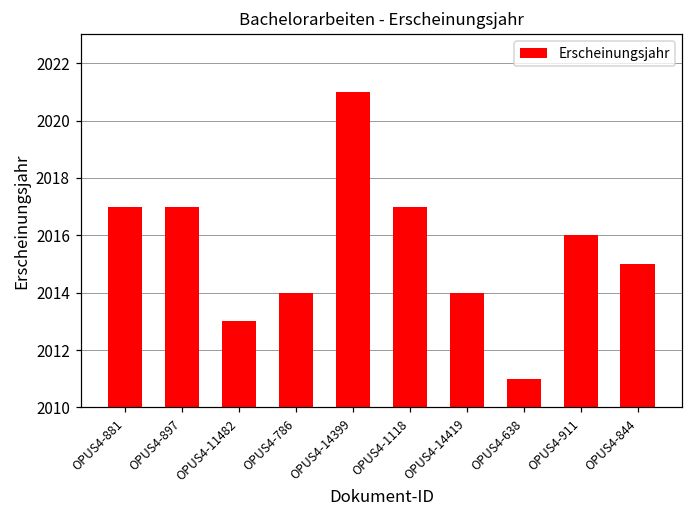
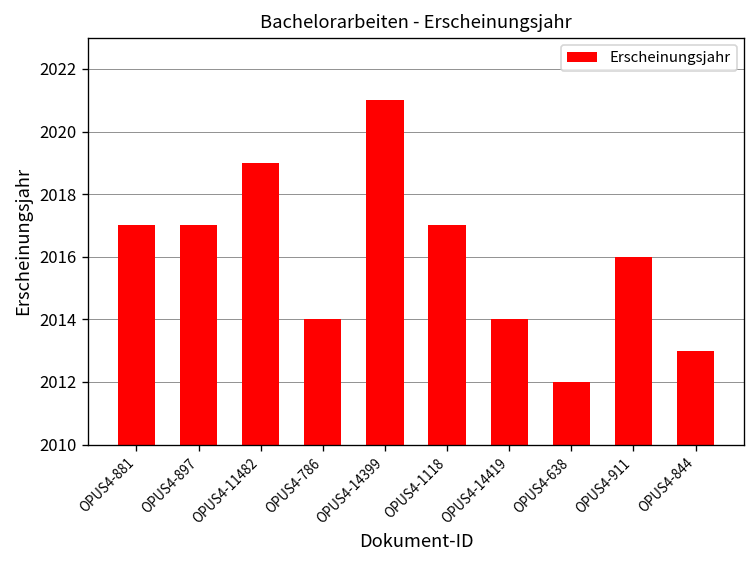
  {
    "OPUS4-881": 2017,
    "OPUS4-897": 2017,
-   "OPUS4-11482": 2013,
+   "OPUS4-11482": 2019,
    "OPUS4-786": 2014,
    "OPUS4-14399": 2021,
    "OPUS4-1118": 2017,
    "OPUS4-14419": 2014,
-   "OPUS4-638": 2011,
+   "OPUS4-638": 2012,
    "OPUS4-911": 2016,
-   "OPUS4-844": 2015
+   "OPUS4-844": 2013
  }
